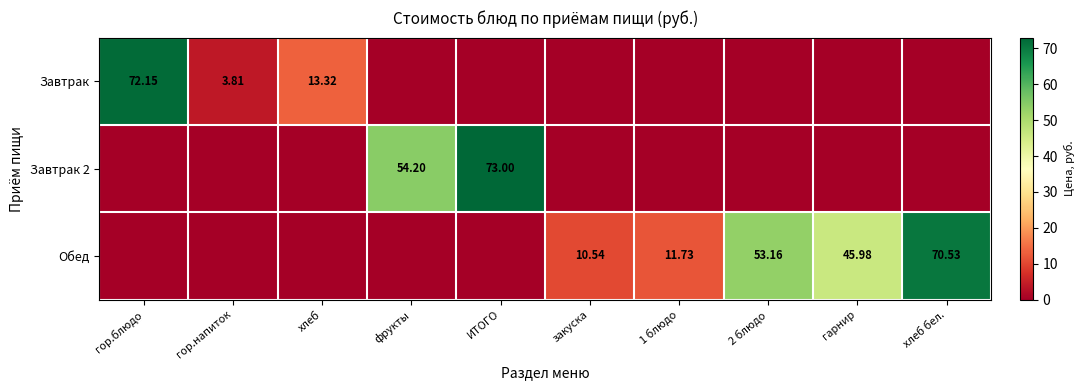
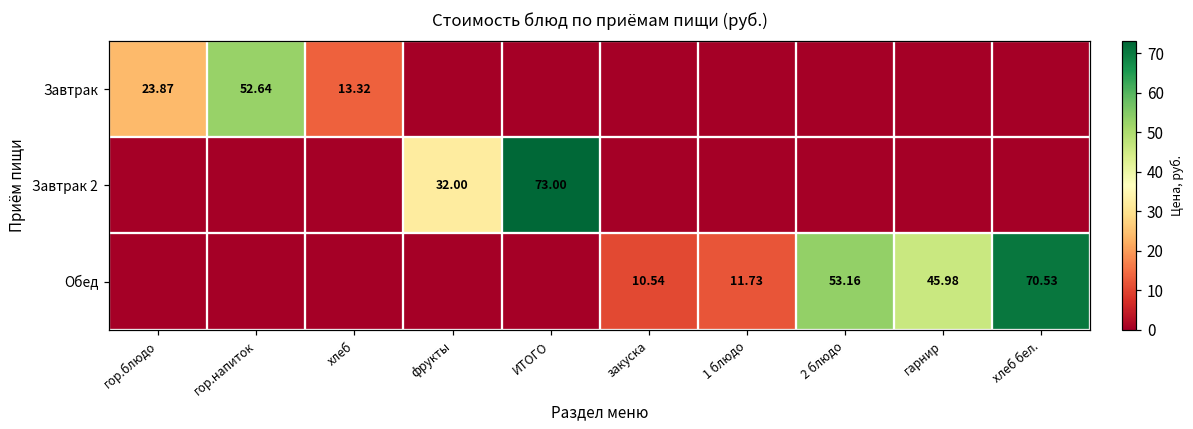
  {
    "Завтрак": {
-     "гор.блюдо": 72.15,
-     "гор.напиток": 3.81,
+     "гор.блюдо": 23.87,
+     "гор.напиток": 52.64,
      "хлеб": 13.32
    },
    "Завтрак 2": {
-     "фрукты": 54.20,
+     "фрукты": 32.00,
      "ИТОГО": 73.00
    },
    "Обед": {
      "закуска": 10.54,
      "1 блюдо": 11.73,
      "2 блюдо": 53.16,
      "гарнир": 45.98,
      "хлеб бел.": 70.53
    }
  }
